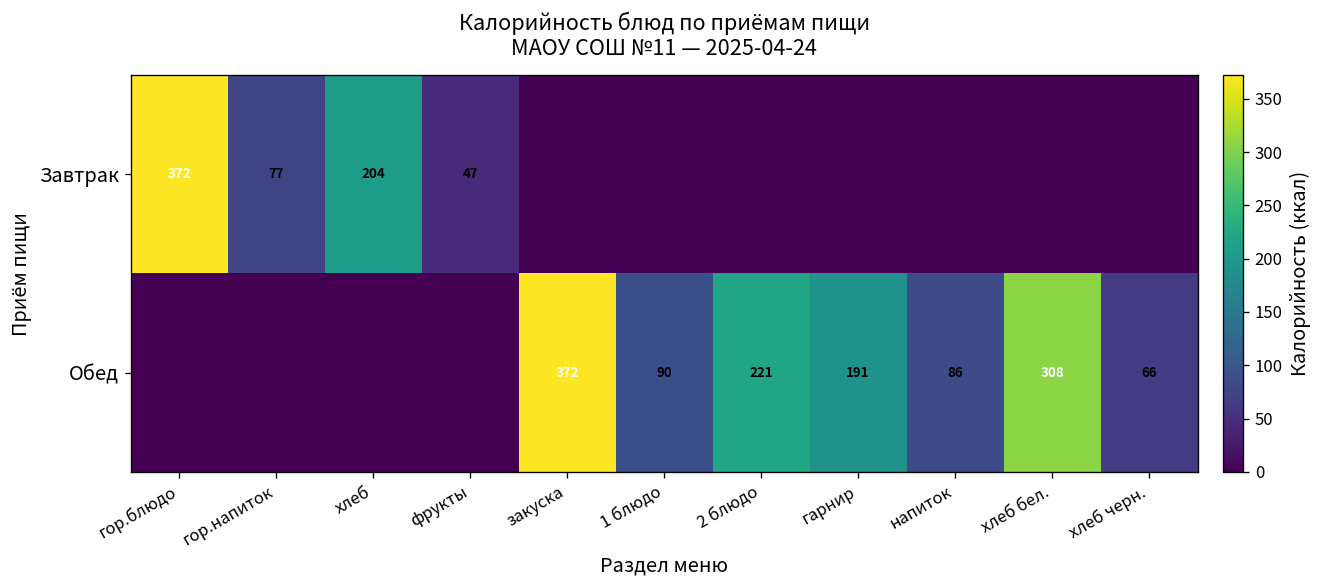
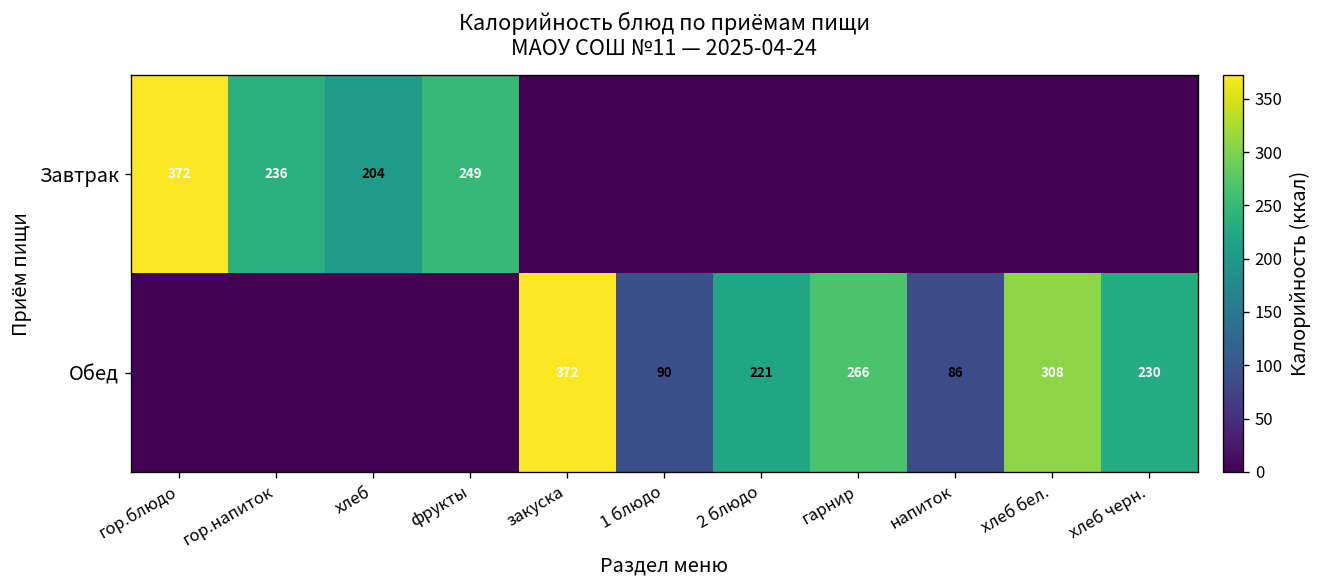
  {
    "Завтрак": {
      "гор.блюдо": 372,
-     "гор.напиток": 77,
+     "гор.напиток": 236,
      "хлеб": 204,
-     "фрукты": 47
+     "фрукты": 249
    },
    "Обед": {
      "закуска": 372,
      "1 блюдо": 90,
      "2 блюдо": 221,
-     "гарнир": 191,
+     "гарнир": 266,
      "напиток": 86,
      "хлеб бел.": 308,
-     "хлеб черн.": 66
+     "хлеб черн.": 230
    }
  }
